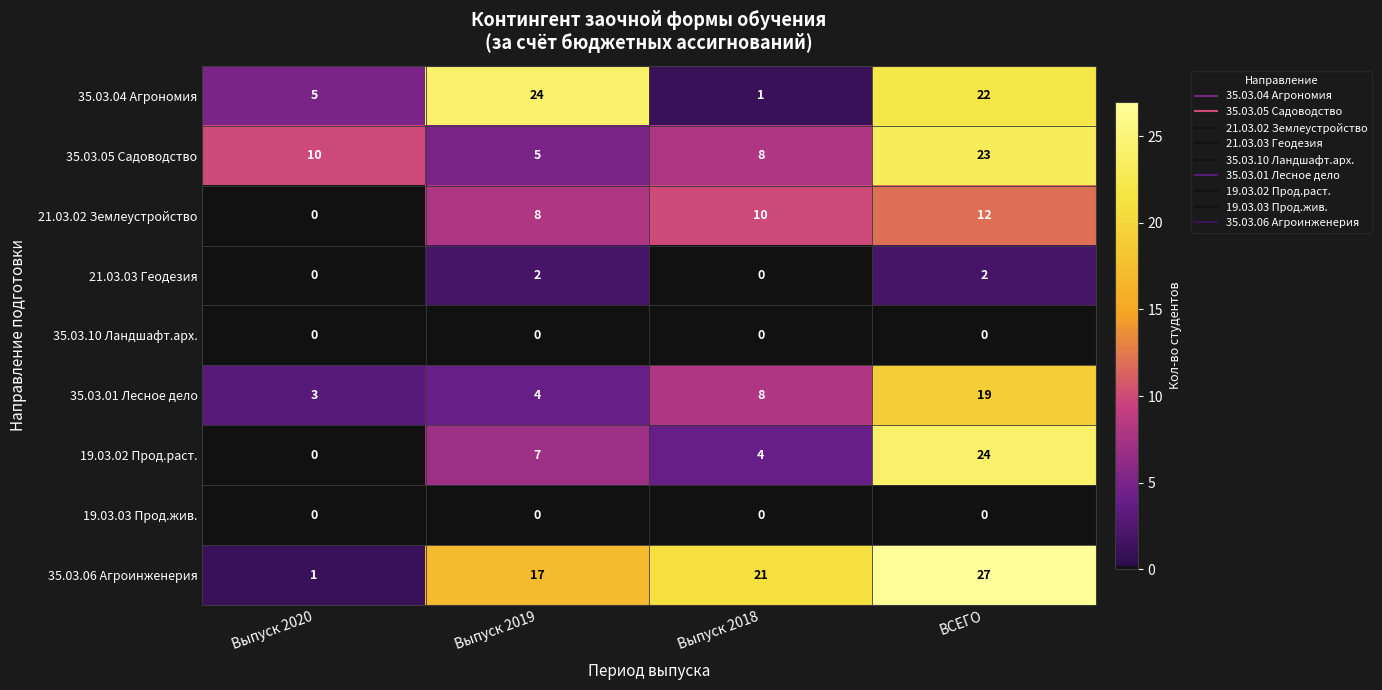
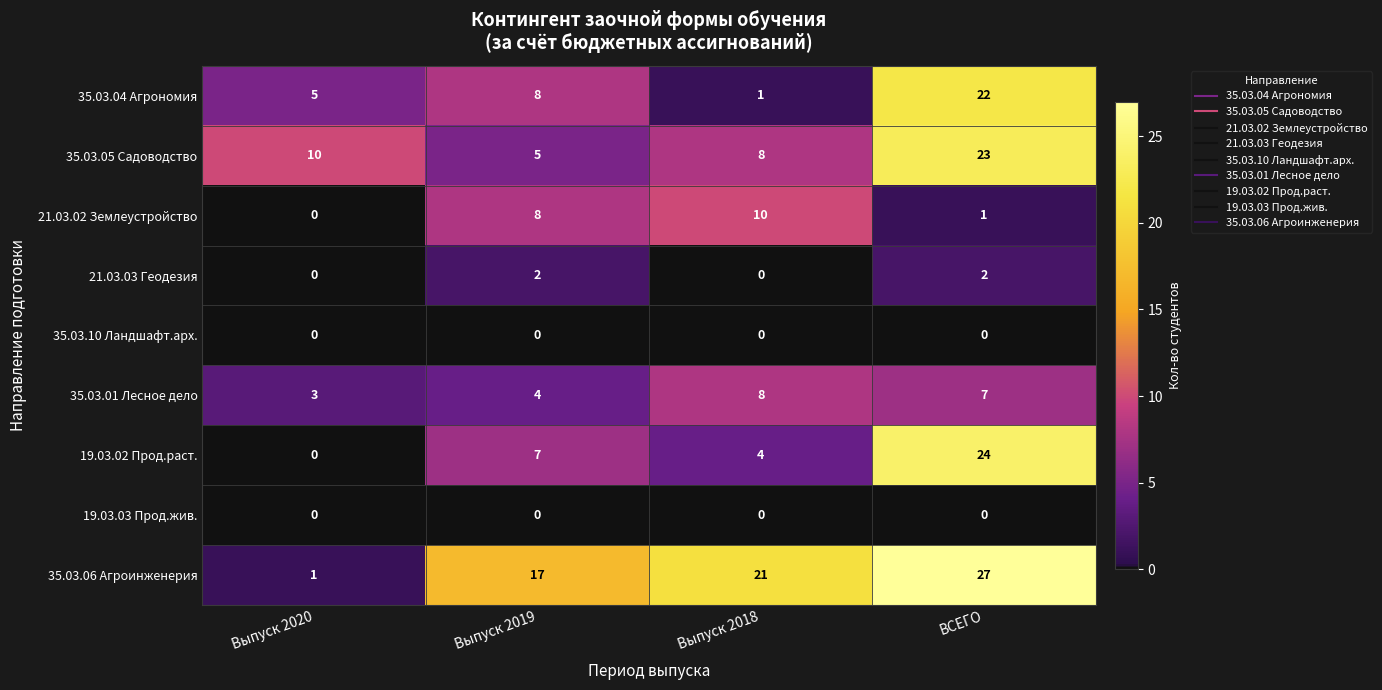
  {
    "35.03.04 Агрономия": {
      "Выпуск 2020": 5,
-     "Выпуск 2019": 24,
+     "Выпуск 2019": 8,
      "Выпуск 2018": 1,
      "ВСЕГО": 22
    },
    "35.03.05 Садоводство": {
      "Выпуск 2020": 10,
      "Выпуск 2019": 5,
      "Выпуск 2018": 8,
      "ВСЕГО": 23
    },
    "21.03.02 Землеустройство": {
      "Выпуск 2020": 0,
      "Выпуск 2019": 8,
      "Выпуск 2018": 10,
-     "ВСЕГО": 12
+     "ВСЕГО": 1
    },
    "21.03.03 Геодезия": {
      "Выпуск 2020": 0,
      "Выпуск 2019": 2,
      "Выпуск 2018": 0,
      "ВСЕГО": 2
    },
    "35.03.10 Ландшафт.арх.": {
      "Выпуск 2020": 0,
      "Выпуск 2019": 0,
      "Выпуск 2018": 0,
      "ВСЕГО": 0
    },
    "35.03.01 Лесное дело": {
      "Выпуск 2020": 3,
      "Выпуск 2019": 4,
      "Выпуск 2018": 8,
-     "ВСЕГО": 19
+     "ВСЕГО": 7
    },
    "19.03.02 Прод.раст.": {
      "Выпуск 2020": 0,
      "Выпуск 2019": 7,
      "Выпуск 2018": 4,
      "ВСЕГО": 24
    },
    "19.03.03 Прод.жив.": {
      "Выпуск 2020": 0,
      "Выпуск 2019": 0,
      "Выпуск 2018": 0,
      "ВСЕГО": 0
    },
    "35.03.06 Агроинженерия": {
      "Выпуск 2020": 1,
      "Выпуск 2019": 17,
      "Выпуск 2018": 21,
      "ВСЕГО": 27
    }
  }
